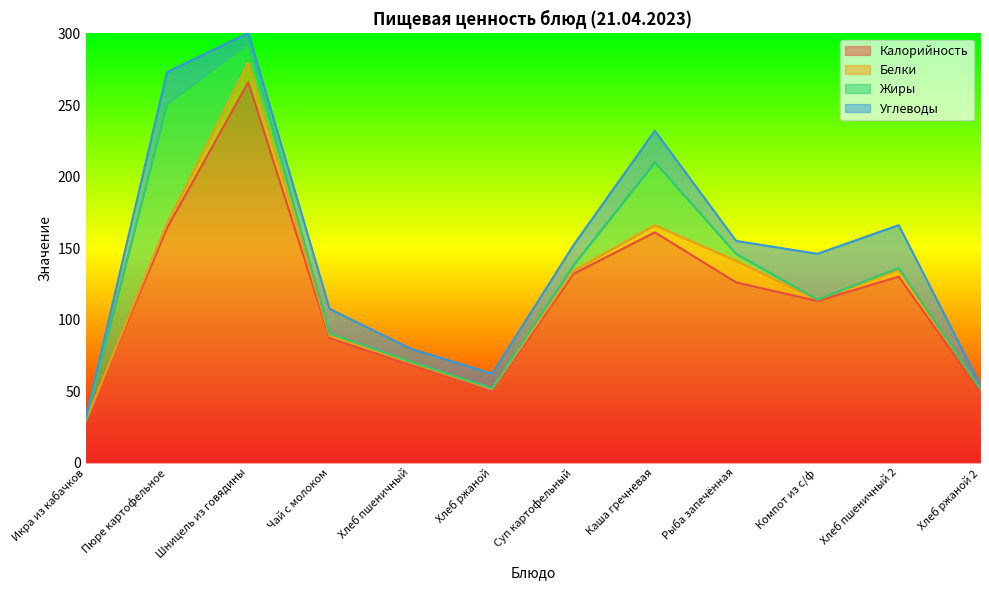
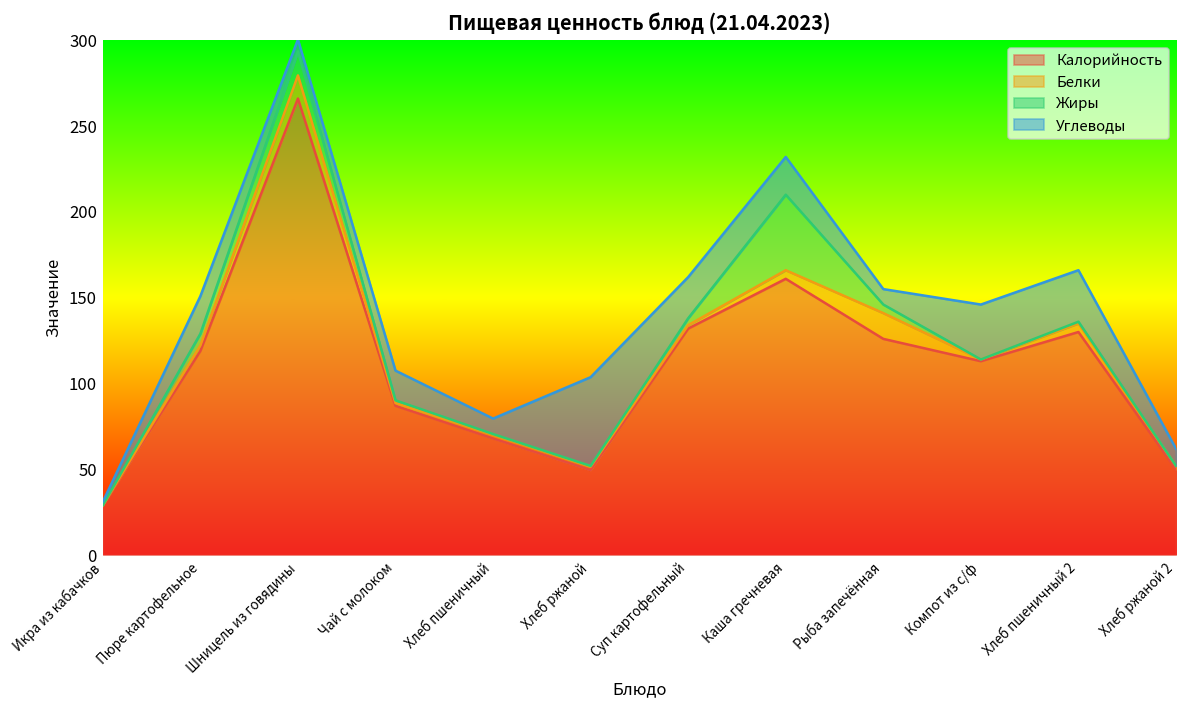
  {
    "Калорийность": {
-     "Пюре картофельное": 164,
+     "Пюре картофельное": 119,
      "Шницель из говядины": 266,
      "Хлеб пшеничный": 68,
      "Хлеб ржаной": 50,
      "Суп картофельный": 132,
      "Каша гречневая": 161,
      "Рыба запечённая": 126,
      "Хлеб пшеничный 2": 130,
      "Хлеб ржаной 2": 50
    },
    "Белки": {
      "Пюре картофельное": 3,
      "Шницель из говядины": 14,
      "Суп картофельный": 2,
      "Каша гречневая": 5,
      "Рыба запечённая": 15
    },
    "Жиры": {
-     "Пюре картофельное": 84,
+     "Пюре картофельное": 7,
      "Шницель из говядины": 14,
      "Суп картофельный": 4,
      "Каша гречневая": 44,
      "Рыба запечённая": 5
    },
    "Углеводы": {
      "Икра из кабачков": 2,
      "Пюре картофельное": 22,
      "Шницель из говядины": 7,
      "Чай с молоком": 17,
      "Хлеб пшеничный": 9,
-     "Хлеб ржаной": 10,
-     "Суп картофельный": 14,
+     "Хлеб ржаной": 52,
+     "Суп картофельный": 24,
      "Каша гречневая": 22,
      "Рыба запечённая": 9,
      "Компот из с/ф": 32,
      "Хлеб пшеничный 2": 30,
-     "Хлеб ржаной 2": 3
+     "Хлеб ржаной 2": 10
    }
  }
